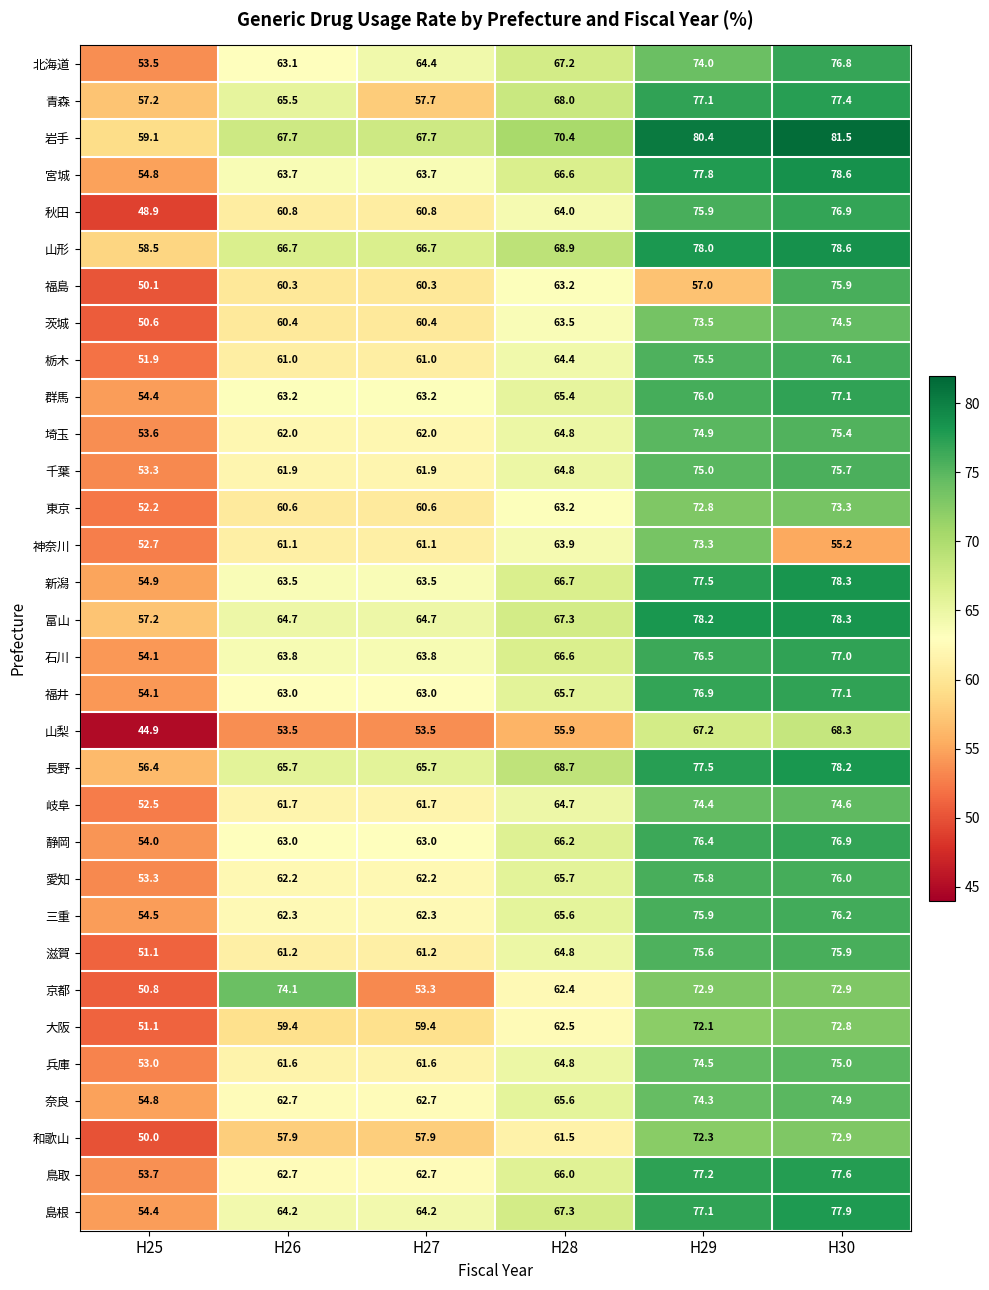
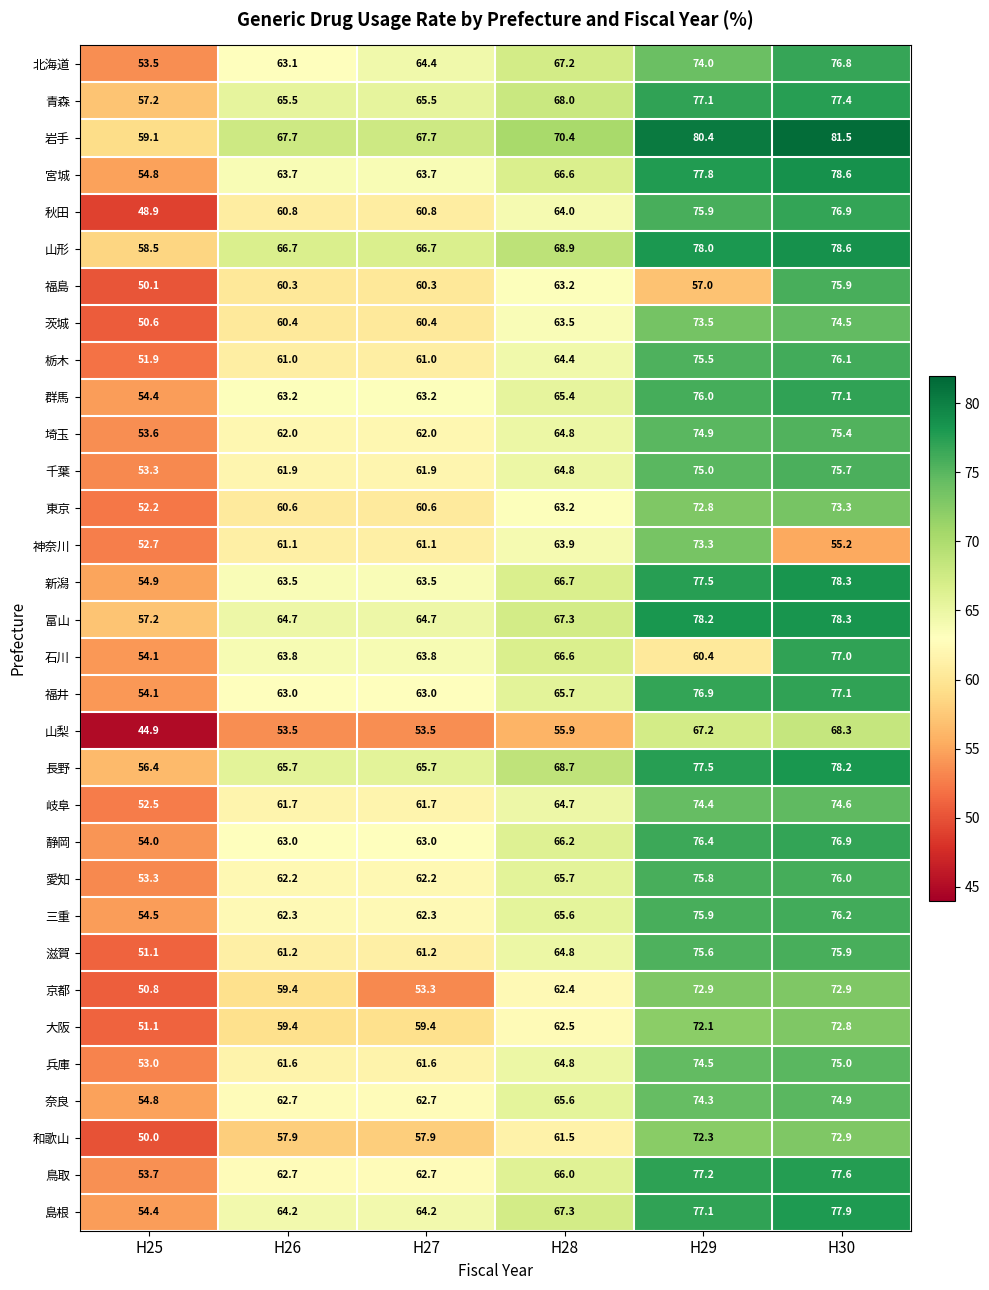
  {
    "北海道": {
      "H25": 53.5,
      "H26": 63.1,
      "H27": 64.4,
      "H28": 67.2,
      "H29": 74.0,
      "H30": 76.8
    },
    "青森": {
      "H25": 57.2,
      "H26": 65.5,
-     "H27": 57.7,
+     "H27": 65.5,
      "H28": 68.0,
      "H29": 77.1,
      "H30": 77.4
    },
    "岩手": {
      "H25": 59.1,
      "H26": 67.7,
      "H27": 67.7,
      "H28": 70.4,
      "H29": 80.4,
      "H30": 81.5
    },
    "宮城": {
      "H25": 54.8,
      "H26": 63.7,
      "H27": 63.7,
      "H28": 66.6,
      "H29": 77.8,
      "H30": 78.6
    },
    "秋田": {
      "H25": 48.9,
      "H26": 60.8,
      "H27": 60.8,
      "H28": 64.0,
      "H29": 75.9,
      "H30": 76.9
    },
    "山形": {
      "H25": 58.5,
      "H26": 66.7,
      "H27": 66.7,
      "H28": 68.9,
      "H29": 78.0,
      "H30": 78.6
    },
    "福島": {
      "H25": 50.1,
      "H26": 60.3,
      "H27": 60.3,
      "H28": 63.2,
      "H29": 57.0,
      "H30": 75.9
    },
    "茨城": {
      "H25": 50.6,
      "H26": 60.4,
      "H27": 60.4,
      "H28": 63.5,
      "H29": 73.5,
      "H30": 74.5
    },
    "栃木": {
      "H25": 51.9,
      "H26": 61.0,
      "H27": 61.0,
      "H28": 64.4,
      "H29": 75.5,
      "H30": 76.1
    },
    "群馬": {
      "H25": 54.4,
      "H26": 63.2,
      "H27": 63.2,
      "H28": 65.4,
      "H29": 76.0,
      "H30": 77.1
    },
    "埼玉": {
      "H25": 53.6,
      "H26": 62.0,
      "H27": 62.0,
      "H28": 64.8,
      "H29": 74.9,
      "H30": 75.4
    },
    "千葉": {
      "H25": 53.3,
      "H26": 61.9,
      "H27": 61.9,
      "H28": 64.8,
      "H29": 75.0,
      "H30": 75.7
    },
    "東京": {
      "H25": 52.2,
      "H26": 60.6,
      "H27": 60.6,
      "H28": 63.2,
      "H29": 72.8,
      "H30": 73.3
    },
    "神奈川": {
      "H25": 52.7,
      "H26": 61.1,
      "H27": 61.1,
      "H28": 63.9,
      "H29": 73.3,
      "H30": 55.2
    },
    "新潟": {
      "H25": 54.9,
      "H26": 63.5,
      "H27": 63.5,
      "H28": 66.7,
      "H29": 77.5,
      "H30": 78.3
    },
    "富山": {
      "H25": 57.2,
      "H26": 64.7,
      "H27": 64.7,
      "H28": 67.3,
      "H29": 78.2,
      "H30": 78.3
    },
    "石川": {
      "H25": 54.1,
      "H26": 63.8,
      "H27": 63.8,
      "H28": 66.6,
-     "H29": 76.5,
+     "H29": 60.4,
      "H30": 77.0
    },
    "福井": {
      "H25": 54.1,
      "H26": 63.0,
      "H27": 63.0,
      "H28": 65.7,
      "H29": 76.9,
      "H30": 77.1
    },
    "山梨": {
      "H25": 44.9,
      "H26": 53.5,
      "H27": 53.5,
      "H28": 55.9,
      "H29": 67.2,
      "H30": 68.3
    },
    "長野": {
      "H25": 56.4,
      "H26": 65.7,
      "H27": 65.7,
      "H28": 68.7,
      "H29": 77.5,
      "H30": 78.2
    },
    "岐阜": {
      "H25": 52.5,
      "H26": 61.7,
      "H27": 61.7,
      "H28": 64.7,
      "H29": 74.4,
      "H30": 74.6
    },
    "静岡": {
      "H25": 54.0,
      "H26": 63.0,
      "H27": 63.0,
      "H28": 66.2,
      "H29": 76.4,
      "H30": 76.9
    },
    "愛知": {
      "H25": 53.3,
      "H26": 62.2,
      "H27": 62.2,
      "H28": 65.7,
      "H29": 75.8,
      "H30": 76.0
    },
    "三重": {
      "H25": 54.5,
      "H26": 62.3,
      "H27": 62.3,
      "H28": 65.6,
      "H29": 75.9,
      "H30": 76.2
    },
    "滋賀": {
      "H25": 51.1,
      "H26": 61.2,
      "H27": 61.2,
      "H28": 64.8,
      "H29": 75.6,
      "H30": 75.9
    },
    "京都": {
      "H25": 50.8,
-     "H26": 74.1,
+     "H26": 59.4,
      "H27": 53.3,
      "H28": 62.4,
      "H29": 72.9,
      "H30": 72.9
    },
    "大阪": {
      "H25": 51.1,
      "H26": 59.4,
      "H27": 59.4,
      "H28": 62.5,
      "H29": 72.1,
      "H30": 72.8
    },
    "兵庫": {
      "H25": 53.0,
      "H26": 61.6,
      "H27": 61.6,
      "H28": 64.8,
      "H29": 74.5,
      "H30": 75.0
    },
    "奈良": {
      "H25": 54.8,
      "H26": 62.7,
      "H27": 62.7,
      "H28": 65.6,
      "H29": 74.3,
      "H30": 74.9
    },
    "和歌山": {
      "H25": 50.0,
      "H26": 57.9,
      "H27": 57.9,
      "H28": 61.5,
      "H29": 72.3,
      "H30": 72.9
    },
    "鳥取": {
      "H25": 53.7,
      "H26": 62.7,
      "H27": 62.7,
      "H28": 66.0,
      "H29": 77.2,
      "H30": 77.6
    },
    "島根": {
      "H25": 54.4,
      "H26": 64.2,
      "H27": 64.2,
      "H28": 67.3,
      "H29": 77.1,
      "H30": 77.9
    }
  }
